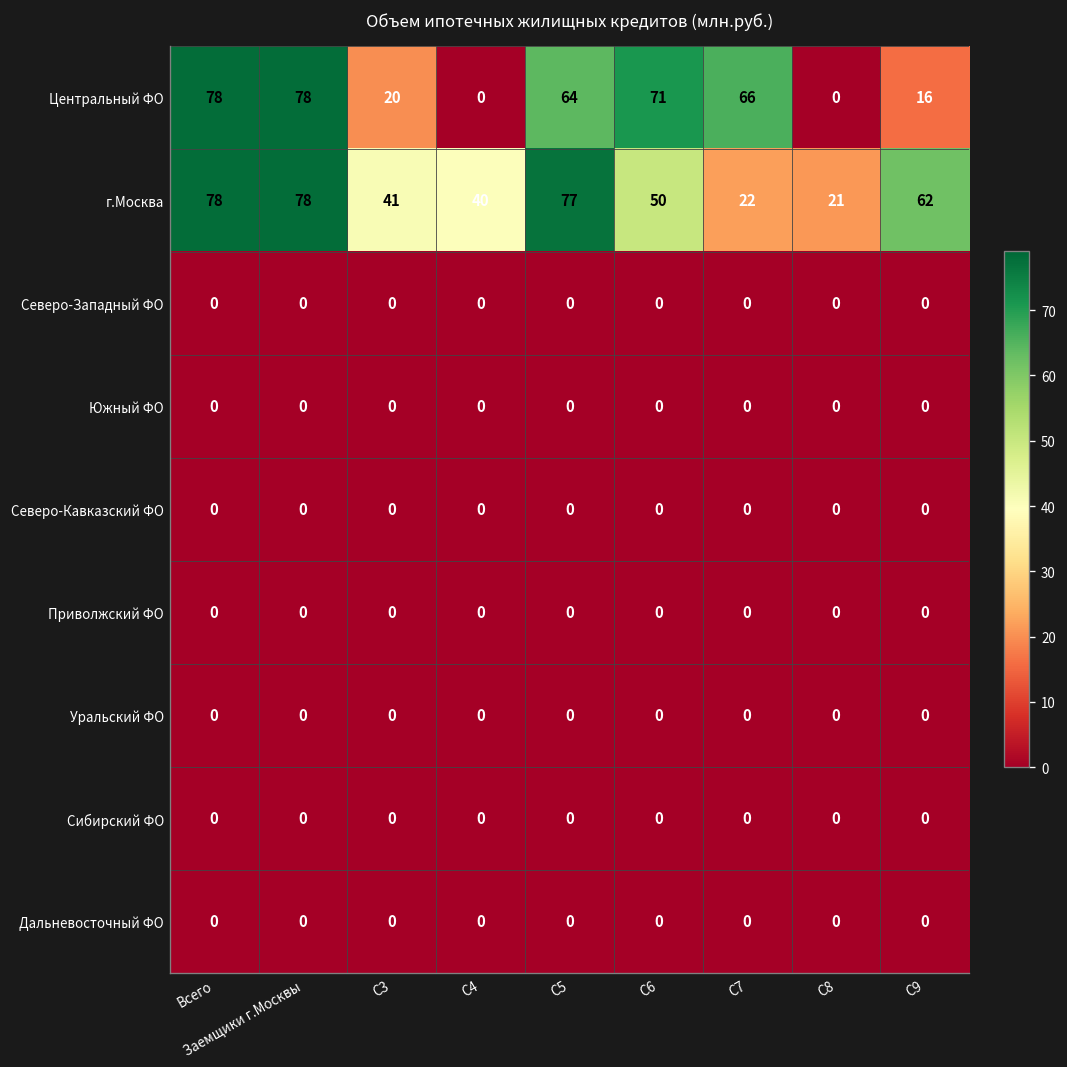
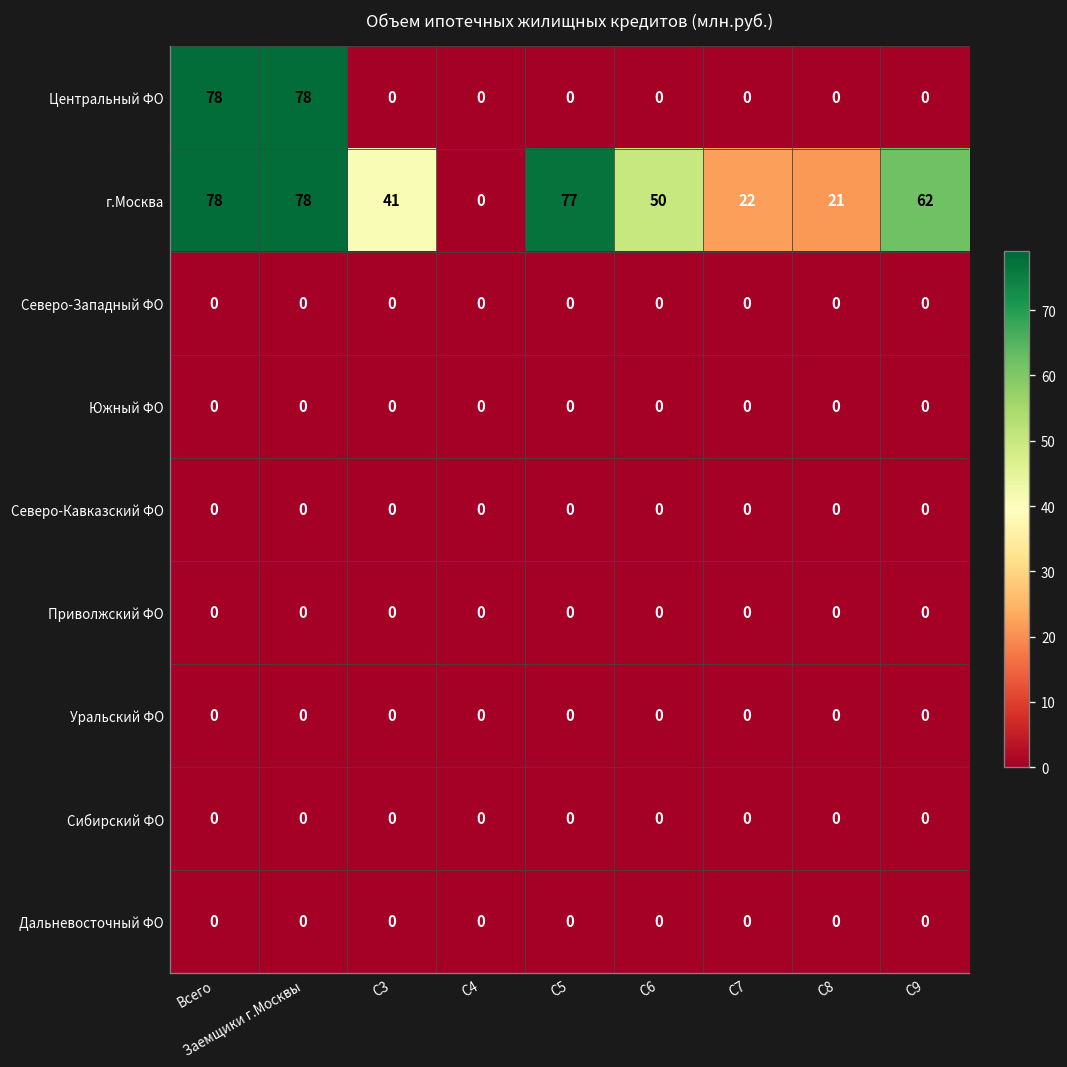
  {
    "Центральный ФО": {
      "Всего": 78,
      "Заемщики г.Москвы": 78,
-     "C3": 20,
+     "C3": 0,
      "C4": 0,
-     "C5": 64,
-     "C6": 71,
-     "C7": 66,
+     "C5": 0,
+     "C6": 0,
+     "C7": 0,
      "C8": 0,
-     "C9": 16
+     "C9": 0
    },
    "г.Москва": {
      "Всего": 78,
      "Заемщики г.Москвы": 78,
      "C3": 41,
-     "C4": 40,
+     "C4": 0,
      "C5": 77,
      "C6": 50,
      "C7": 22,
      "C8": 21,
      "C9": 62
    },
    "Северо-Западный ФО": {
      "Всего": 0,
      "Заемщики г.Москвы": 0,
      "C3": 0,
      "C4": 0,
      "C5": 0,
      "C6": 0,
      "C7": 0,
      "C8": 0,
      "C9": 0
    },
    "Южный ФО": {
      "Всего": 0,
      "Заемщики г.Москвы": 0,
      "C3": 0,
      "C4": 0,
      "C5": 0,
      "C6": 0,
      "C7": 0,
      "C8": 0,
      "C9": 0
    },
    "Северо-Кавказский ФО": {
      "Всего": 0,
      "Заемщики г.Москвы": 0,
      "C3": 0,
      "C4": 0,
      "C5": 0,
      "C6": 0,
      "C7": 0,
      "C8": 0,
      "C9": 0
    },
    "Приволжский ФО": {
      "Всего": 0,
      "Заемщики г.Москвы": 0,
      "C3": 0,
      "C4": 0,
      "C5": 0,
      "C6": 0,
      "C7": 0,
      "C8": 0,
      "C9": 0
    },
    "Уральский ФО": {
      "Всего": 0,
      "Заемщики г.Москвы": 0,
      "C3": 0,
      "C4": 0,
      "C5": 0,
      "C6": 0,
      "C7": 0,
      "C8": 0,
      "C9": 0
    },
    "Сибирский ФО": {
      "Всего": 0,
      "Заемщики г.Москвы": 0,
      "C3": 0,
      "C4": 0,
      "C5": 0,
      "C6": 0,
      "C7": 0,
      "C8": 0,
      "C9": 0
    },
    "Дальневосточный ФО": {
      "Всего": 0,
      "Заемщики г.Москвы": 0,
      "C3": 0,
      "C4": 0,
      "C5": 0,
      "C6": 0,
      "C7": 0,
      "C8": 0,
      "C9": 0
    }
  }
